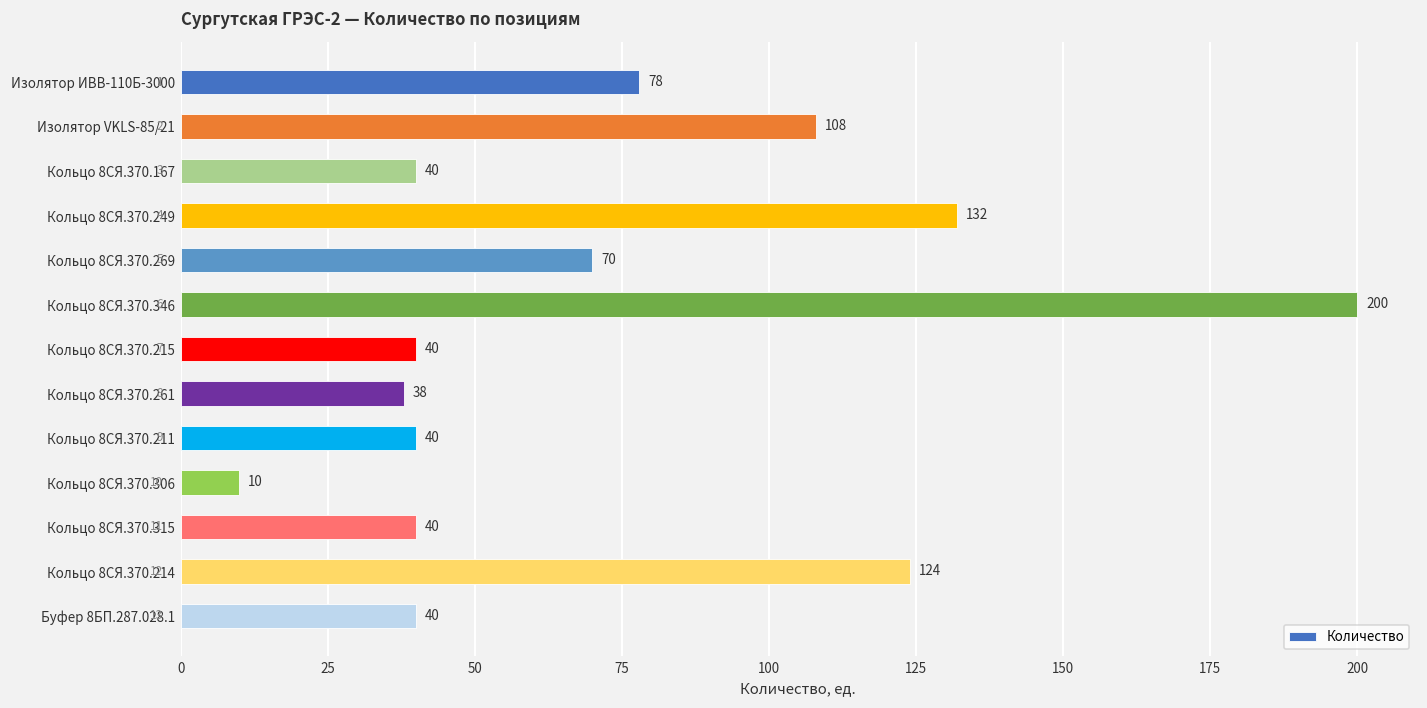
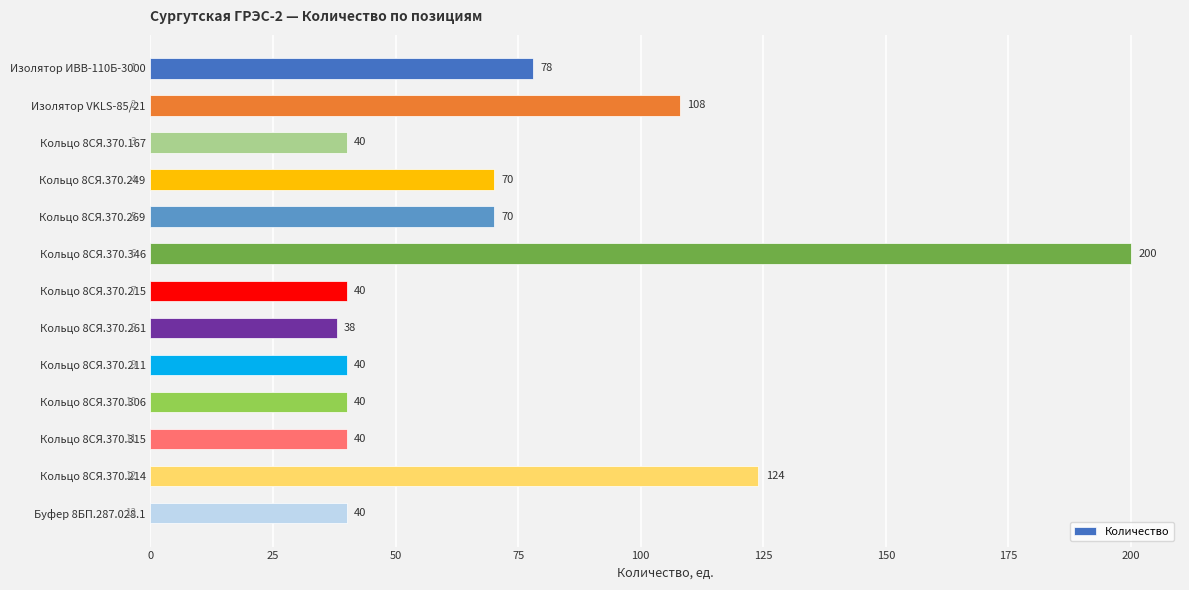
  {
    "Изолятор ИВВ-110Б-3000": 78,
    "Изолятор VKLS-85/21": 108,
    "Кольцо 8СЯ.370.167": 40,
-   "Кольцо 8СЯ.370.249": 132,
+   "Кольцо 8СЯ.370.249": 70,
    "Кольцо 8СЯ.370.269": 70,
    "Кольцо 8СЯ.370.346": 200,
    "Кольцо 8СЯ.370.215": 40,
    "Кольцо 8СЯ.370.261": 38,
    "Кольцо 8СЯ.370.211": 40,
-   "Кольцо 8СЯ.370.306": 10,
+   "Кольцо 8СЯ.370.306": 40,
    "Кольцо 8СЯ.370.315": 40,
    "Кольцо 8СЯ.370.214": 124,
    "Буфер 8БП.287.028.1": 40
  }
